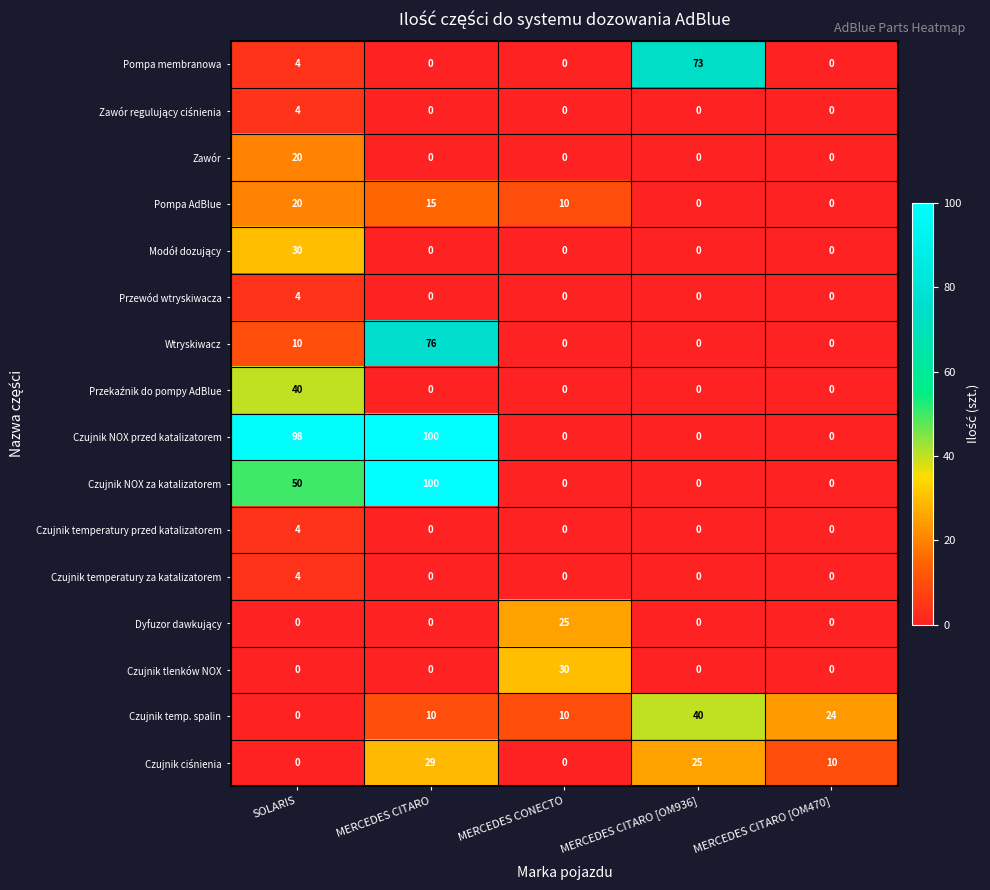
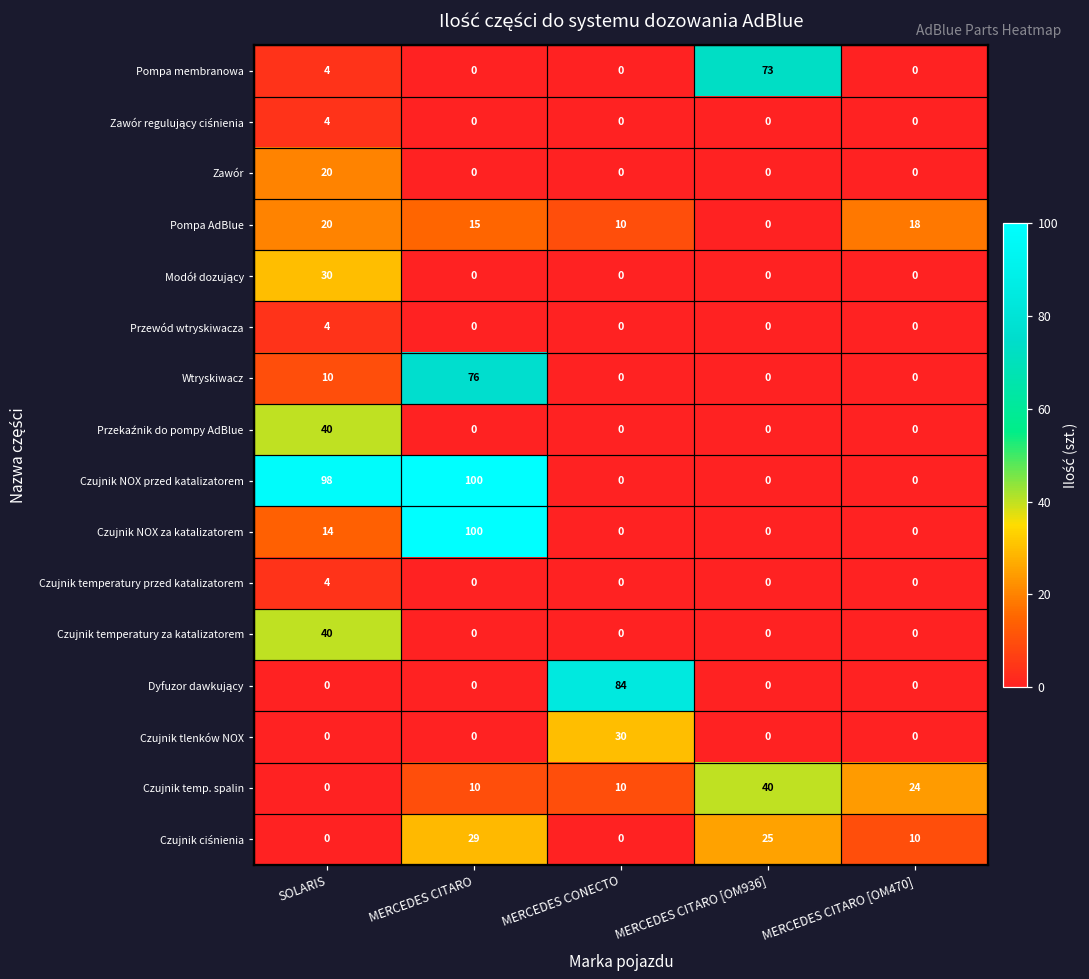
  {
    "Pompa membranowa": {
      "SOLARIS": 4,
      "MERCEDES CITARO": 0,
      "MERCEDES CONECTO": 0,
      "MERCEDES CITARO [OM936]": 73,
      "MERCEDES CITARO [OM470]": 0
    },
    "Zawór regulujący ciśnienia": {
      "SOLARIS": 4,
      "MERCEDES CITARO": 0,
      "MERCEDES CONECTO": 0,
      "MERCEDES CITARO [OM936]": 0,
      "MERCEDES CITARO [OM470]": 0
    },
    "Zawór": {
      "SOLARIS": 20,
      "MERCEDES CITARO": 0,
      "MERCEDES CONECTO": 0,
      "MERCEDES CITARO [OM936]": 0,
      "MERCEDES CITARO [OM470]": 0
    },
    "Pompa AdBlue": {
      "SOLARIS": 20,
      "MERCEDES CITARO": 15,
      "MERCEDES CONECTO": 10,
      "MERCEDES CITARO [OM936]": 0,
-     "MERCEDES CITARO [OM470]": 0
+     "MERCEDES CITARO [OM470]": 18
    },
    "Modół dozujący": {
      "SOLARIS": 30,
      "MERCEDES CITARO": 0,
      "MERCEDES CONECTO": 0,
      "MERCEDES CITARO [OM936]": 0,
      "MERCEDES CITARO [OM470]": 0
    },
    "Przewód wtryskiwacza": {
      "SOLARIS": 4,
      "MERCEDES CITARO": 0,
      "MERCEDES CONECTO": 0,
      "MERCEDES CITARO [OM936]": 0,
      "MERCEDES CITARO [OM470]": 0
    },
    "Wtryskiwacz": {
      "SOLARIS": 10,
      "MERCEDES CITARO": 76,
      "MERCEDES CONECTO": 0,
      "MERCEDES CITARO [OM936]": 0,
      "MERCEDES CITARO [OM470]": 0
    },
    "Przekaźnik do pompy AdBlue": {
      "SOLARIS": 40,
      "MERCEDES CITARO": 0,
      "MERCEDES CONECTO": 0,
      "MERCEDES CITARO [OM936]": 0,
      "MERCEDES CITARO [OM470]": 0
    },
    "Czujnik NOX przed katalizatorem": {
      "SOLARIS": 98,
      "MERCEDES CITARO": 100,
      "MERCEDES CONECTO": 0,
      "MERCEDES CITARO [OM936]": 0,
      "MERCEDES CITARO [OM470]": 0
    },
    "Czujnik NOX za katalizatorem": {
-     "SOLARIS": 50,
+     "SOLARIS": 14,
      "MERCEDES CITARO": 100,
      "MERCEDES CONECTO": 0,
      "MERCEDES CITARO [OM936]": 0,
      "MERCEDES CITARO [OM470]": 0
    },
    "Czujnik temperatury przed katalizatorem": {
      "SOLARIS": 4,
      "MERCEDES CITARO": 0,
      "MERCEDES CONECTO": 0,
      "MERCEDES CITARO [OM936]": 0,
      "MERCEDES CITARO [OM470]": 0
    },
    "Czujnik temperatury za katalizatorem": {
-     "SOLARIS": 4,
+     "SOLARIS": 40,
      "MERCEDES CITARO": 0,
      "MERCEDES CONECTO": 0,
      "MERCEDES CITARO [OM936]": 0,
      "MERCEDES CITARO [OM470]": 0
    },
    "Dyfuzor dawkujący": {
      "SOLARIS": 0,
      "MERCEDES CITARO": 0,
-     "MERCEDES CONECTO": 25,
+     "MERCEDES CONECTO": 84,
      "MERCEDES CITARO [OM936]": 0,
      "MERCEDES CITARO [OM470]": 0
    },
    "Czujnik tlenków NOX": {
      "SOLARIS": 0,
      "MERCEDES CITARO": 0,
      "MERCEDES CONECTO": 30,
      "MERCEDES CITARO [OM936]": 0,
      "MERCEDES CITARO [OM470]": 0
    },
    "Czujnik temp. spalin": {
      "SOLARIS": 0,
      "MERCEDES CITARO": 10,
      "MERCEDES CONECTO": 10,
      "MERCEDES CITARO [OM936]": 40,
      "MERCEDES CITARO [OM470]": 24
    },
    "Czujnik ciśnienia": {
      "SOLARIS": 0,
      "MERCEDES CITARO": 29,
      "MERCEDES CONECTO": 0,
      "MERCEDES CITARO [OM936]": 25,
      "MERCEDES CITARO [OM470]": 10
    }
  }
